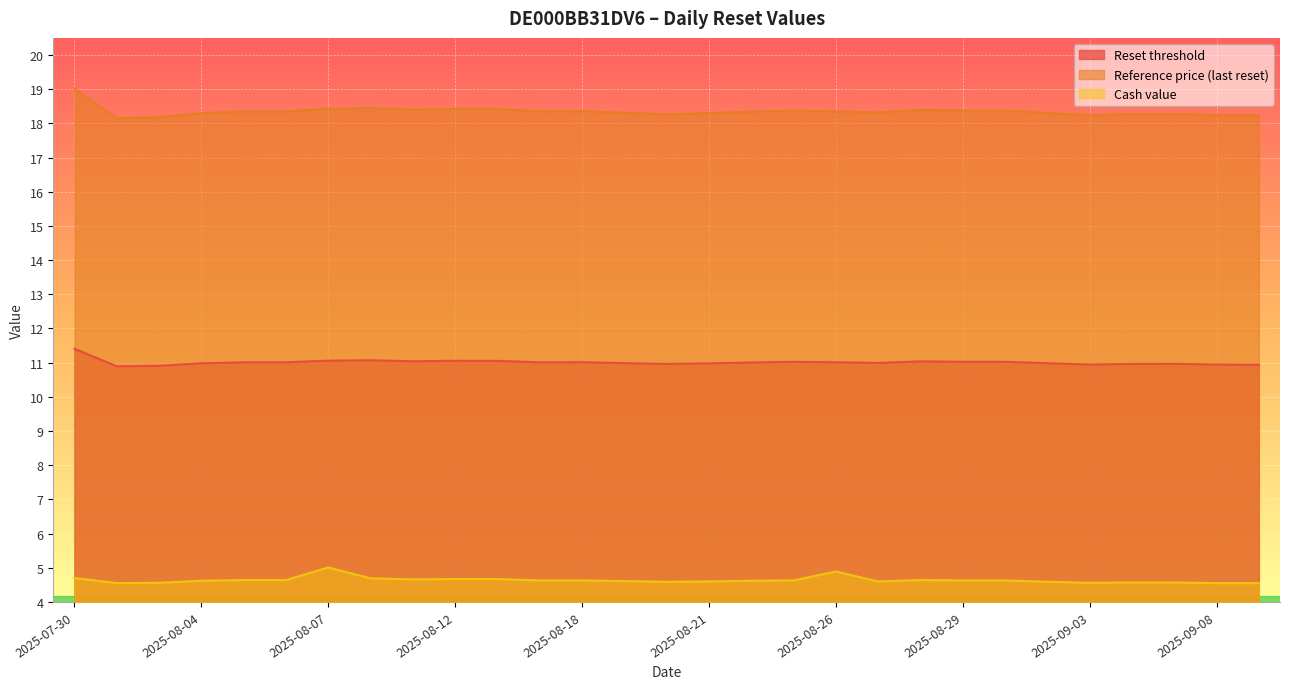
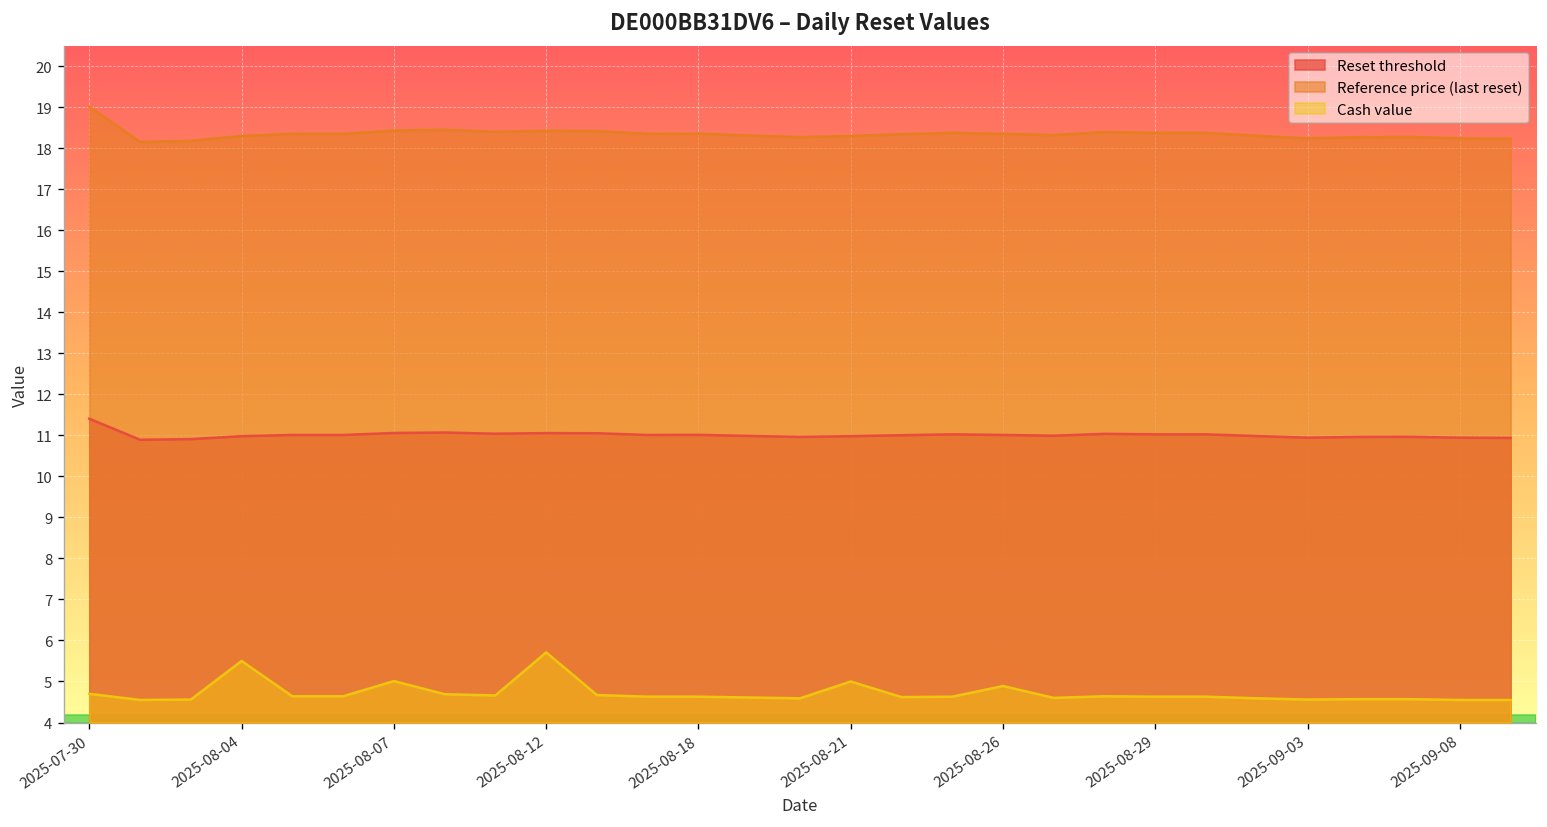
  {
    "Cash value": {
      "2025-07-30": 4.7,
-     "2025-08-04": 4.6,
+     "2025-08-04": 5.5,
      "2025-08-07": 5.0,
-     "2025-08-12": 4.7,
+     "2025-08-12": 5.7,
      "2025-08-18": 4.6,
-     "2025-08-21": 4.6,
+     "2025-08-21": 5.0,
      "2025-08-26": 4.9,
      "2025-08-29": 4.6,
      "2025-09-03": 4.6,
      "2025-09-08": 4.6
    }
  }
